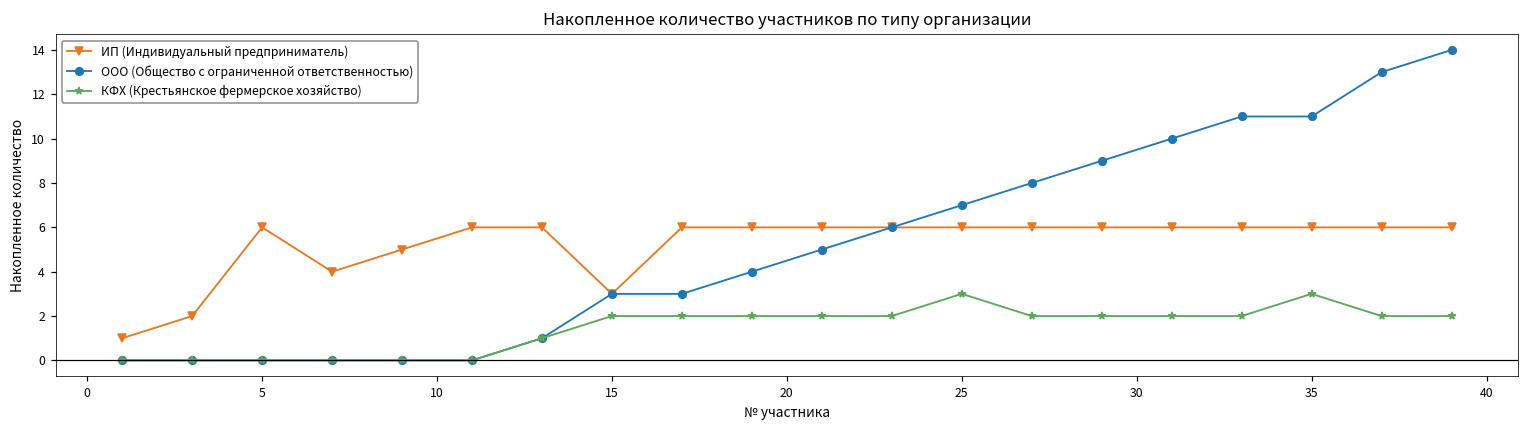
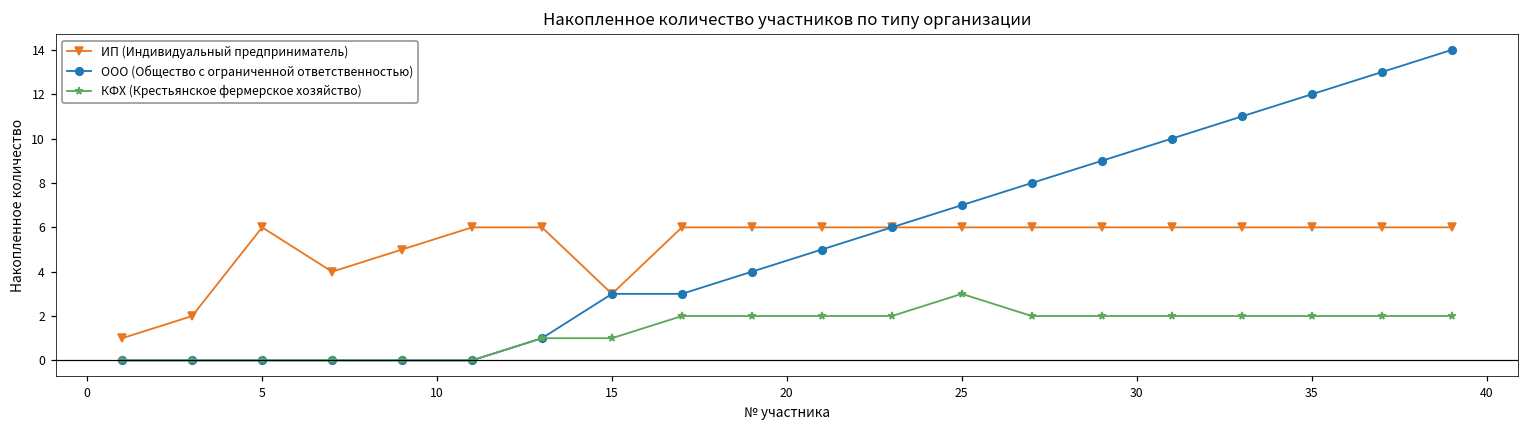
  {
    "ИП (Индивидуальный предприниматель)": {
      "5": 6,
      "25": 6,
      "35": 6
    },
    "ООО (Общество с ограниченной ответственностью)": {
      "25": 7,
-     "35": 11
+     "35": 12
    },
    "КФХ (Крестьянское фермерское хозяйство)": {
-     "15": 2,
+     "15": 1,
      "25": 3,
-     "35": 3
+     "35": 2
    }
  }
